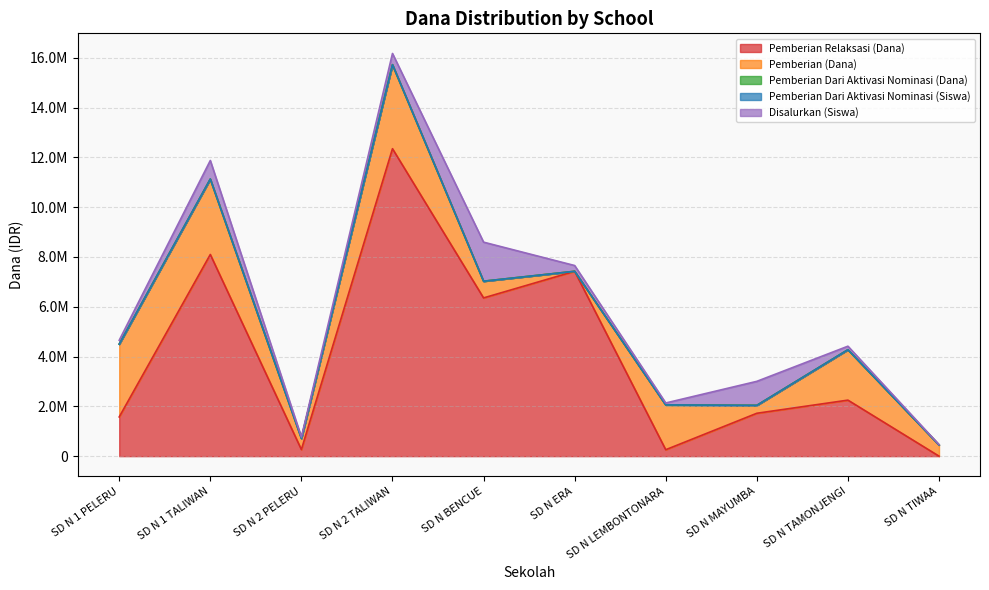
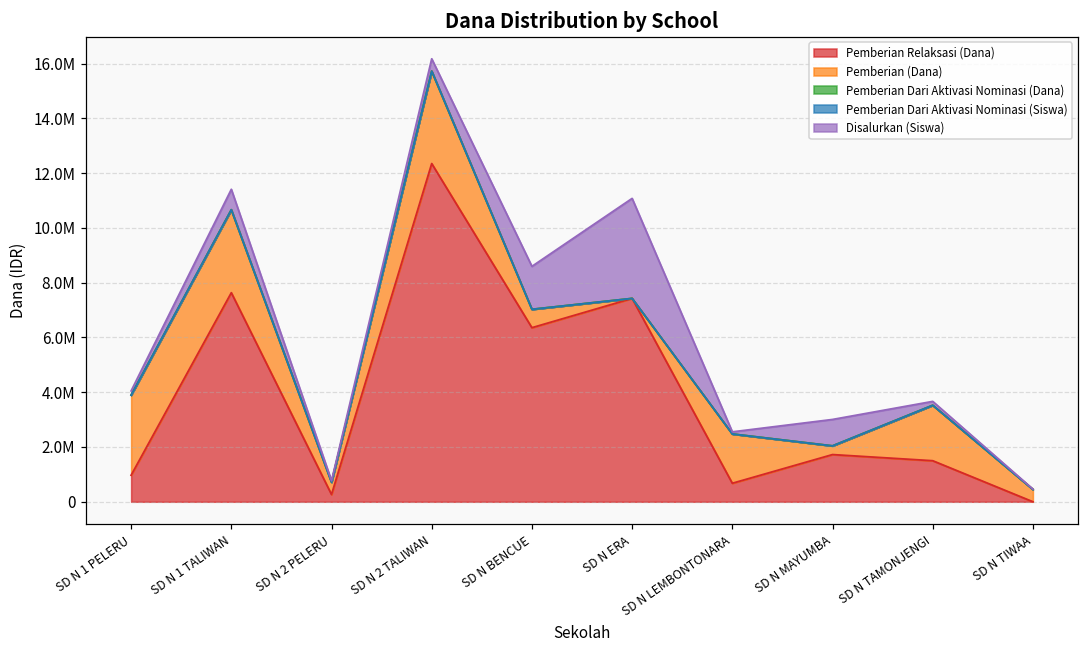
  {
    "Pemberian Relaksasi (Dana)": {
-     "SD N 1 PELERU": 1600000,
-     "SD N 1 TALIWAN": 8100000,
+     "SD N 1 PELERU": 1000000,
+     "SD N 1 TALIWAN": 7600000,
      "SD N 2 PELERU": 300000,
      "SD N 2 TALIWAN": 12300000,
      "SD N BENCUE": 6400000,
-     "SD N LEMBONTONARA": 300000,
+     "SD N LEMBONTONARA": 700000,
      "SD N MAYUMBA": 1700000,
-     "SD N TAMONJENGI": 2300000,
+     "SD N TAMONJENGI": 1500000,
      "SD N TIWAA": 0
    },
    "Disalurkan (Siswa)": {
      "SD N 1 PELERU": 200000,
      "SD N 1 TALIWAN": 700000,
      "SD N 2 TALIWAN": 500000,
      "SD N BENCUE": 1600000,
-     "SD N ERA": 200000,
+     "SD N ERA": 3700000,
      "SD N MAYUMBA": 1000000,
      "SD N TAMONJENGI": 100000
    }
  }
